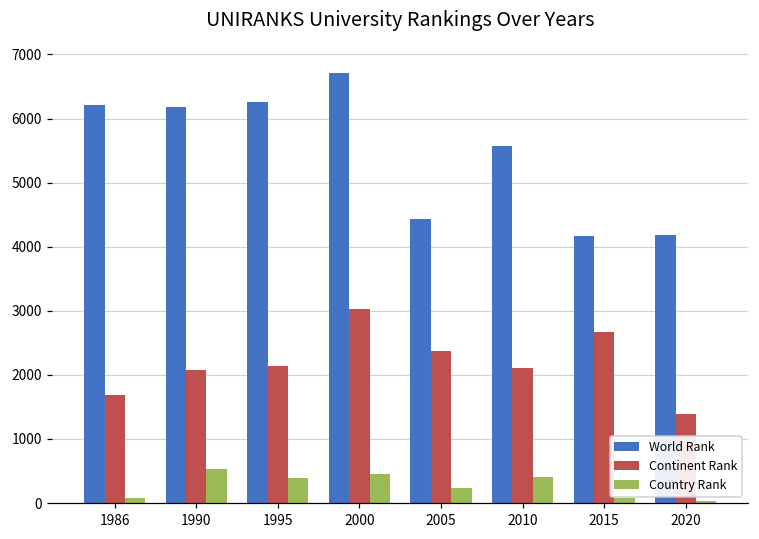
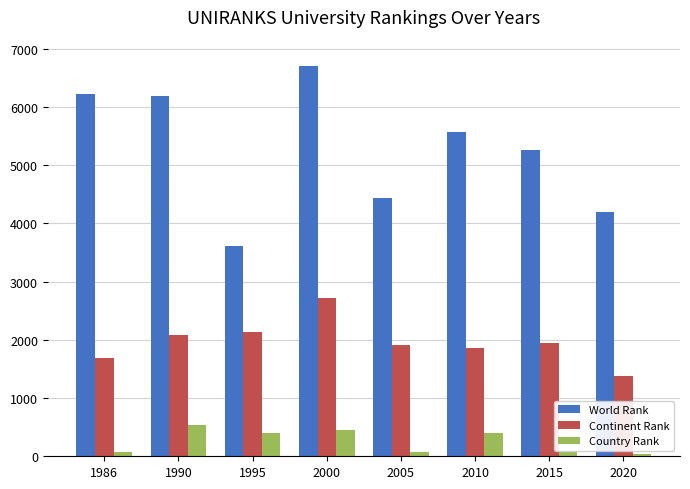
  {
    "World Rank": {
      "1986": 6200,
      "1990": 6200,
-     "1995": 6300,
+     "1995": 3600,
      "2000": 6700,
      "2005": 4400,
      "2010": 5600,
-     "2015": 4200,
+     "2015": 5300,
      "2020": 4200
    },
    "Continent Rank": {
      "1986": 1700,
      "1990": 2100,
      "1995": 2100,
-     "2000": 3000,
-     "2005": 2400,
-     "2010": 2100,
-     "2015": 2700,
+     "2000": 2700,
+     "2005": 1900,
+     "2010": 1900,
+     "2015": 2000,
      "2020": 1400
    },
    "Country Rank": {
      "1986": 100,
      "1990": 500,
      "1995": 400,
      "2000": 400,
-     "2005": 200,
+     "2005": 100,
      "2010": 400,
      "2015": 100
    }
  }
